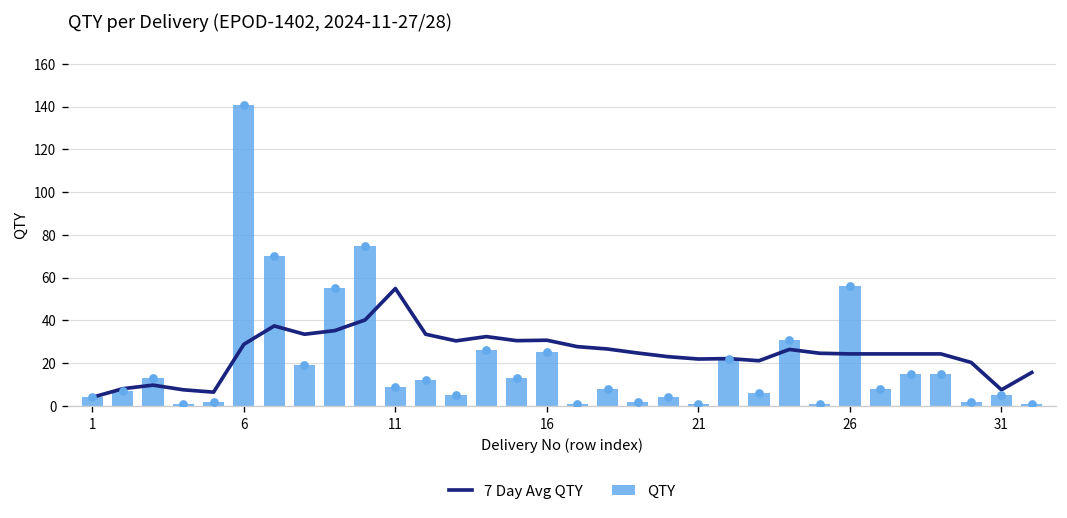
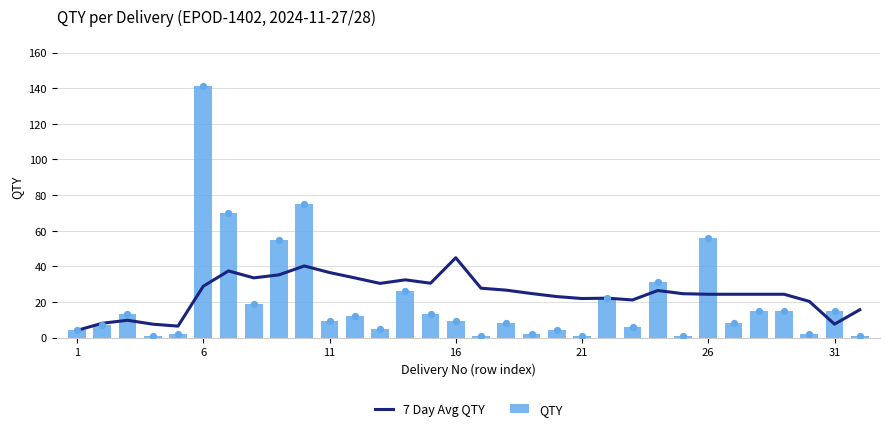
  {
    "QTY": {
      "1": 4,
      "6": 141,
      "11": 9,
-     "16": 25,
+     "16": 9,
      "26": 56,
-     "31": 5
+     "31": 15
    },
    "7 Day Avg QTY": {
      "6": 29,
-     "11": 55,
-     "16": 31,
+     "11": 37,
+     "16": 45,
      "21": 22,
      "26": 24,
      "31": 8
    }
  }
